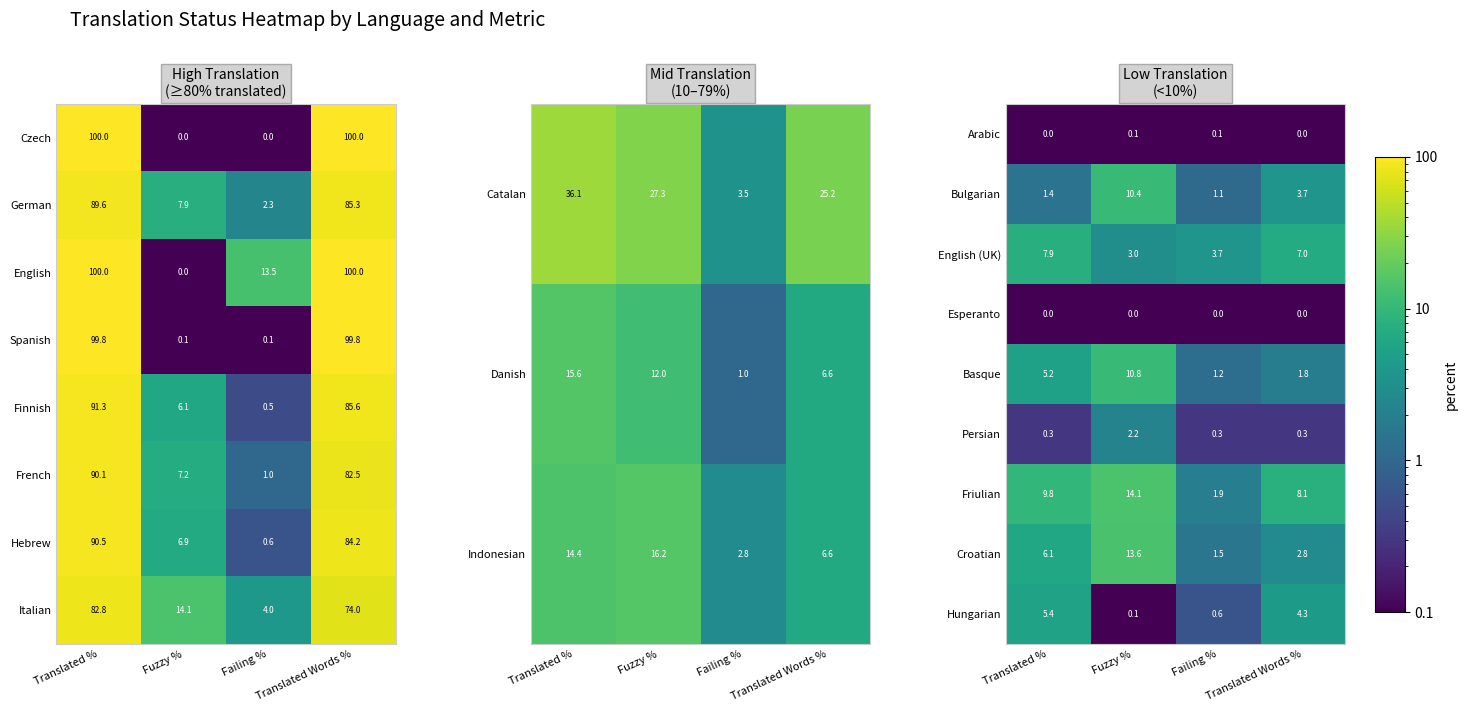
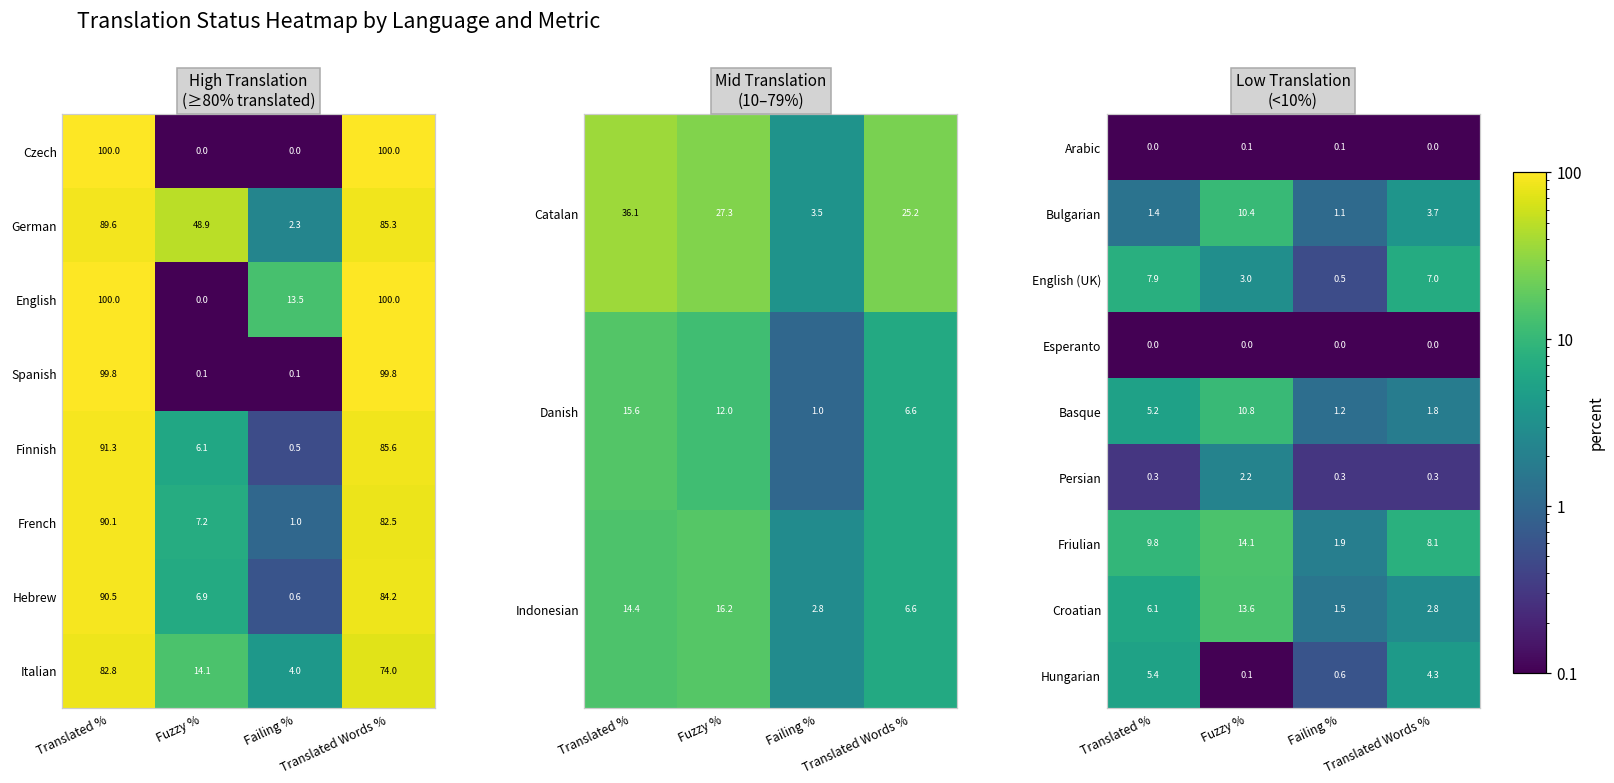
  {
    "High Translation (≥80% translated)": {
      "Czech": {
        "Translated %": 100.0,
        "Fuzzy %": 0.0,
        "Failing %": 0.0,
        "Translated Words %": 100.0
      },
      "German": {
        "Translated %": 89.6,
-       "Fuzzy %": 7.9,
+       "Fuzzy %": 48.9,
        "Failing %": 2.3,
        "Translated Words %": 85.3
      },
      "English": {
        "Translated %": 100.0,
        "Fuzzy %": 0.0,
        "Failing %": 13.5,
        "Translated Words %": 100.0
      },
      "Spanish": {
        "Translated %": 99.8,
        "Fuzzy %": 0.1,
        "Failing %": 0.1,
        "Translated Words %": 99.8
      },
      "Finnish": {
        "Translated %": 91.3,
        "Fuzzy %": 6.1,
        "Failing %": 0.5,
        "Translated Words %": 85.6
      },
      "French": {
        "Translated %": 90.1,
        "Fuzzy %": 7.2,
        "Failing %": 1.0,
        "Translated Words %": 82.5
      },
      "Hebrew": {
        "Translated %": 90.5,
        "Fuzzy %": 6.9,
        "Failing %": 0.6,
        "Translated Words %": 84.2
      },
      "Italian": {
        "Translated %": 82.8,
        "Fuzzy %": 14.1,
        "Failing %": 4.0,
        "Translated Words %": 74.0
      }
    },
    "Mid Translation (10–79%)": {
      "Catalan": {
        "Translated %": 36.1,
        "Fuzzy %": 27.3,
        "Failing %": 3.5,
        "Translated Words %": 25.2
      },
      "Danish": {
        "Translated %": 15.6,
        "Fuzzy %": 12.0,
        "Failing %": 1.0,
        "Translated Words %": 6.6
      },
      "Indonesian": {
        "Translated %": 14.4,
        "Fuzzy %": 16.2,
        "Failing %": 2.8,
        "Translated Words %": 6.6
      }
    },
    "Low Translation (<10%)": {
      "Arabic": {
        "Translated %": 0.0,
        "Fuzzy %": 0.1,
        "Failing %": 0.1,
        "Translated Words %": 0.0
      },
      "Bulgarian": {
        "Translated %": 1.4,
        "Fuzzy %": 10.4,
        "Failing %": 1.1,
        "Translated Words %": 3.7
      },
      "English (UK)": {
        "Translated %": 7.9,
        "Fuzzy %": 3.0,
-       "Failing %": 3.7,
+       "Failing %": 0.5,
        "Translated Words %": 7.0
      },
      "Esperanto": {
        "Translated %": 0.0,
        "Fuzzy %": 0.0,
        "Failing %": 0.0,
        "Translated Words %": 0.0
      },
      "Basque": {
        "Translated %": 5.2,
        "Fuzzy %": 10.8,
        "Failing %": 1.2,
        "Translated Words %": 1.8
      },
      "Persian": {
        "Translated %": 0.3,
        "Fuzzy %": 2.2,
        "Failing %": 0.3,
        "Translated Words %": 0.3
      },
      "Friulian": {
        "Translated %": 9.8,
        "Fuzzy %": 14.1,
        "Failing %": 1.9,
        "Translated Words %": 8.1
      },
      "Croatian": {
        "Translated %": 6.1,
        "Fuzzy %": 13.6,
        "Failing %": 1.5,
        "Translated Words %": 2.8
      },
      "Hungarian": {
        "Translated %": 5.4,
        "Fuzzy %": 0.1,
        "Failing %": 0.6,
        "Translated Words %": 4.3
      }
    }
  }
